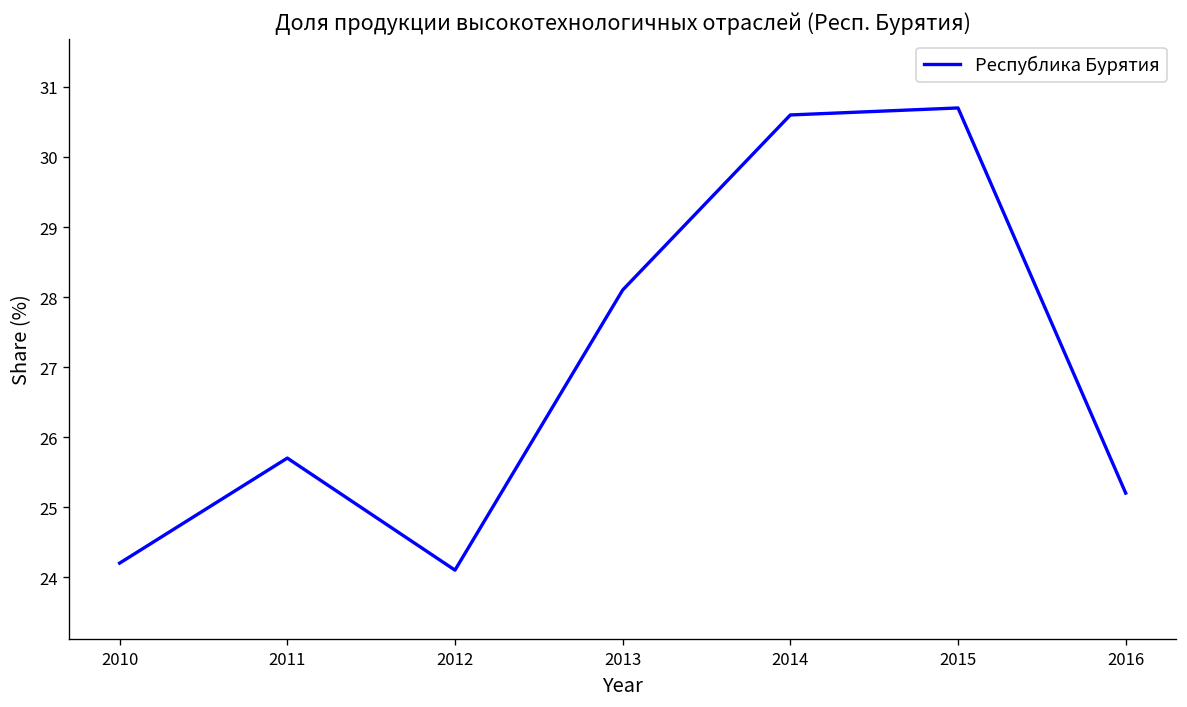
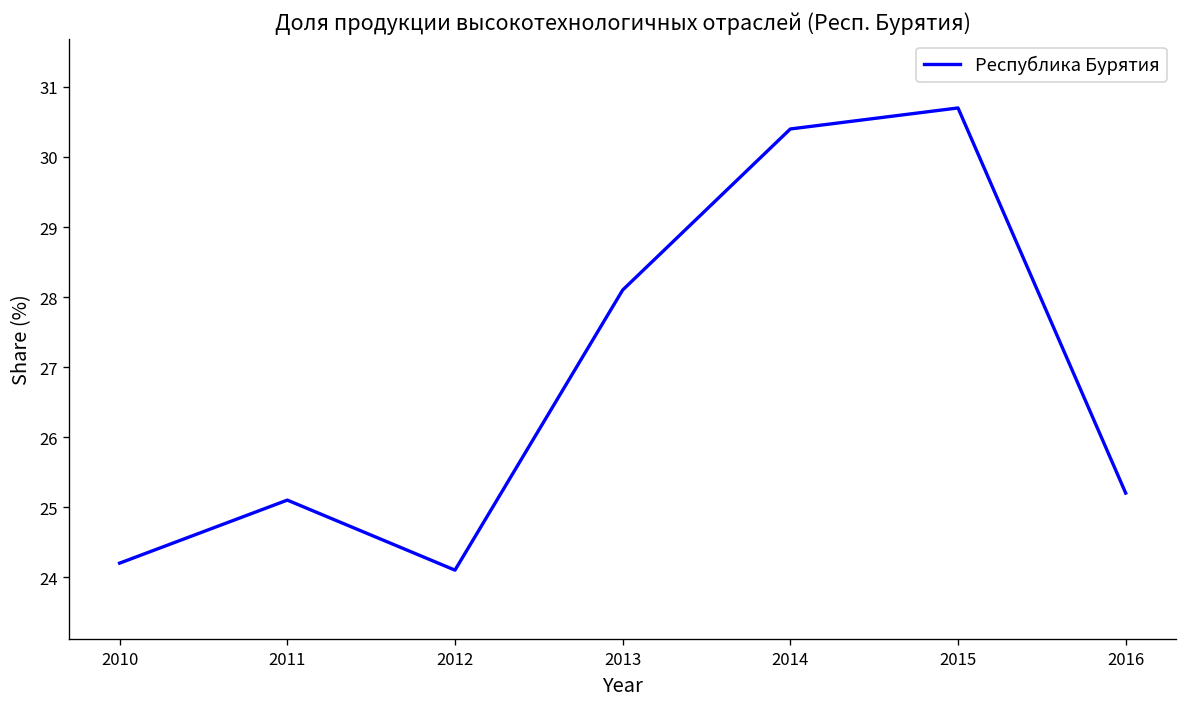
  {
    "2010": 24.2,
-   "2011": 25.7,
+   "2011": 25.1,
    "2012": 24.1,
    "2013": 28.1,
-   "2014": 30.6,
+   "2014": 30.4,
    "2015": 30.7,
    "2016": 25.2
  }
